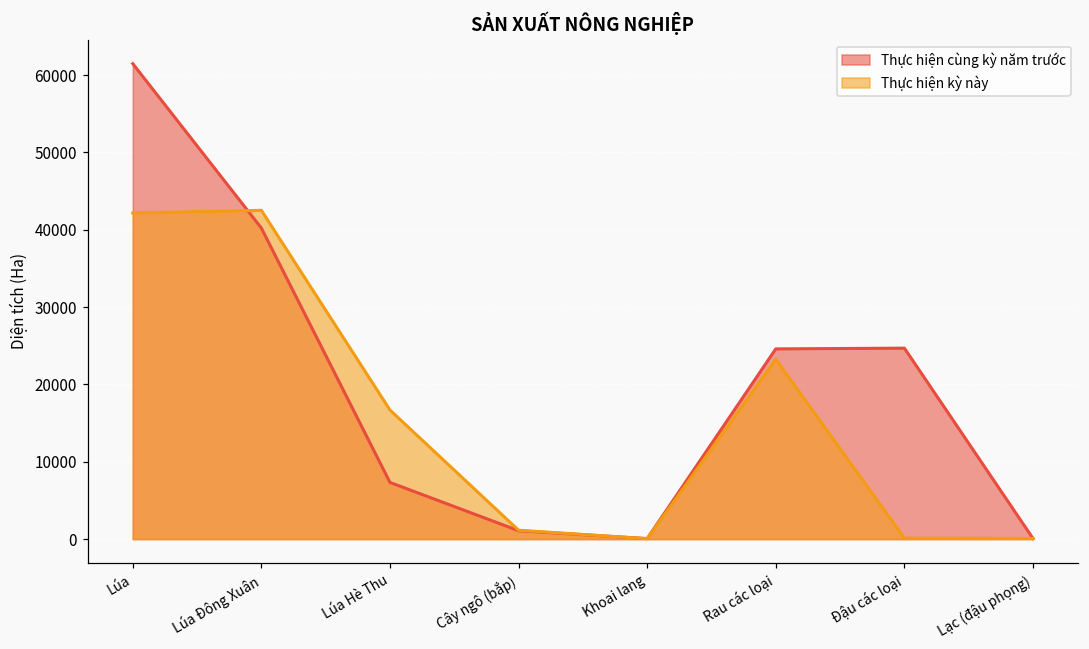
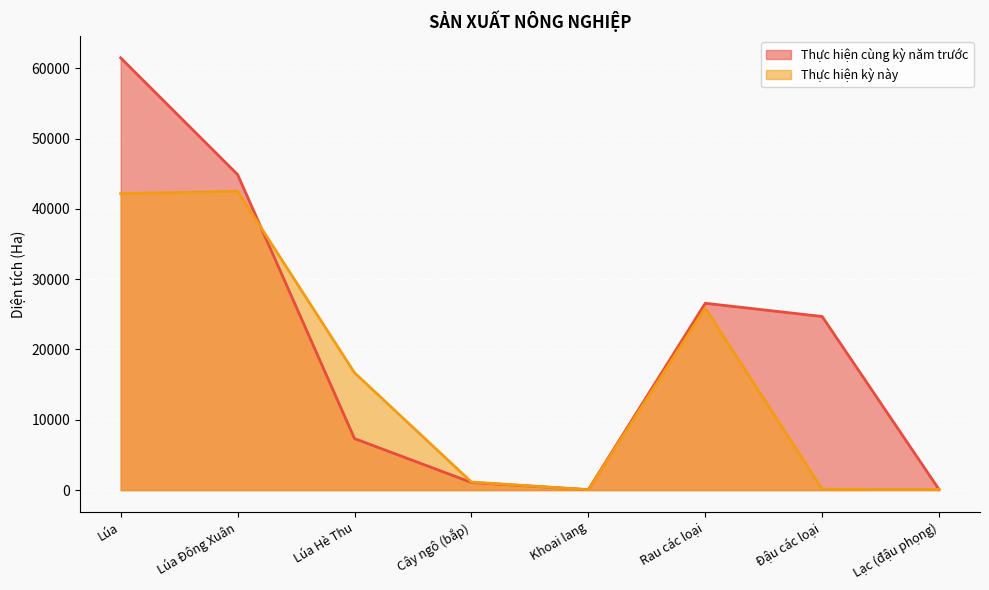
  {
    "Thực hiện cùng kỳ năm trước": {
      "Lúa": 61000,
-     "Lúa Đông Xuân": 40000,
+     "Lúa Đông Xuân": 45000,
      "Lúa Hè Thu": 7000,
-     "Rau các loại": 25000,
+     "Rau các loại": 27000,
      "Đậu các loại": 25000
    },
    "Thực hiện kỳ này": {
      "Lúa": 42000,
      "Lúa Đông Xuân": 43000,
      "Lúa Hè Thu": 17000,
-     "Rau các loại": 23000,
+     "Rau các loại": 26000,
      "Đậu các loại": 0
    }
  }
